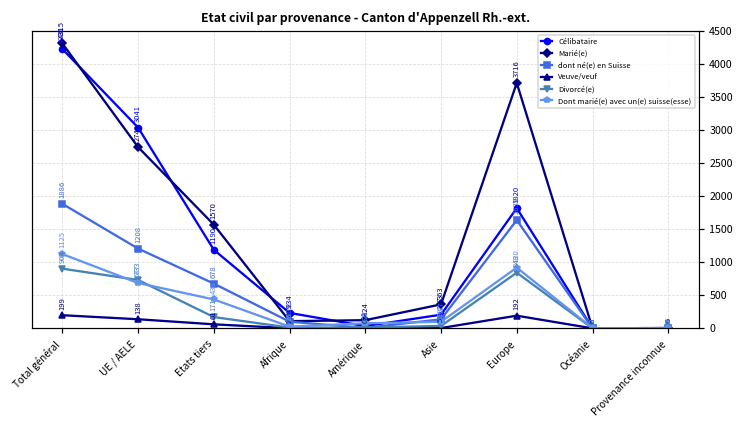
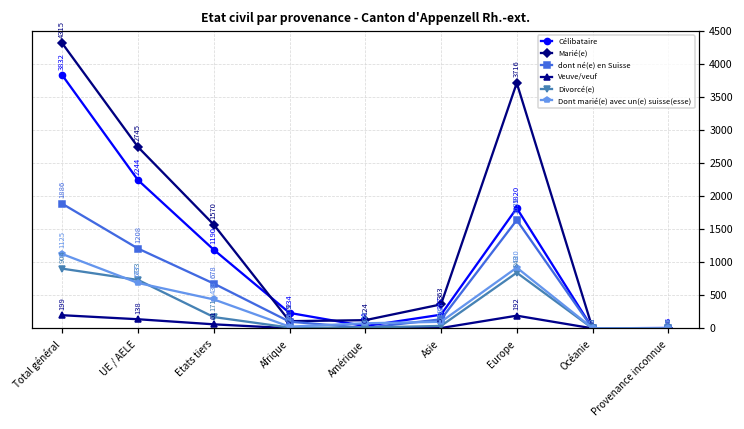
  {
    "Célibataire": {
-     "Total général": 4231,
-     "UE / AELE": 3041,
+     "Total général": 3832,
+     "UE / AELE": 2244,
      "Etats tiers": 1190
    }
  }
